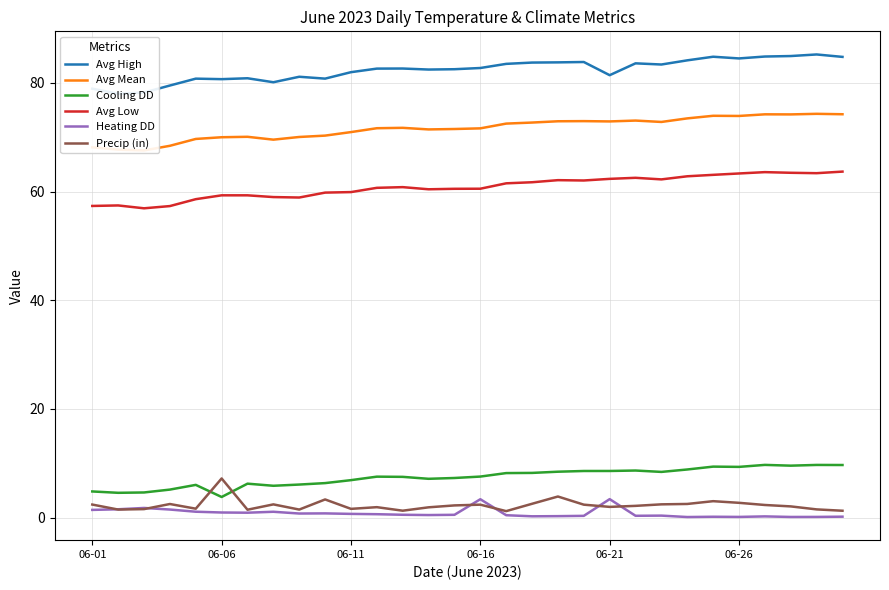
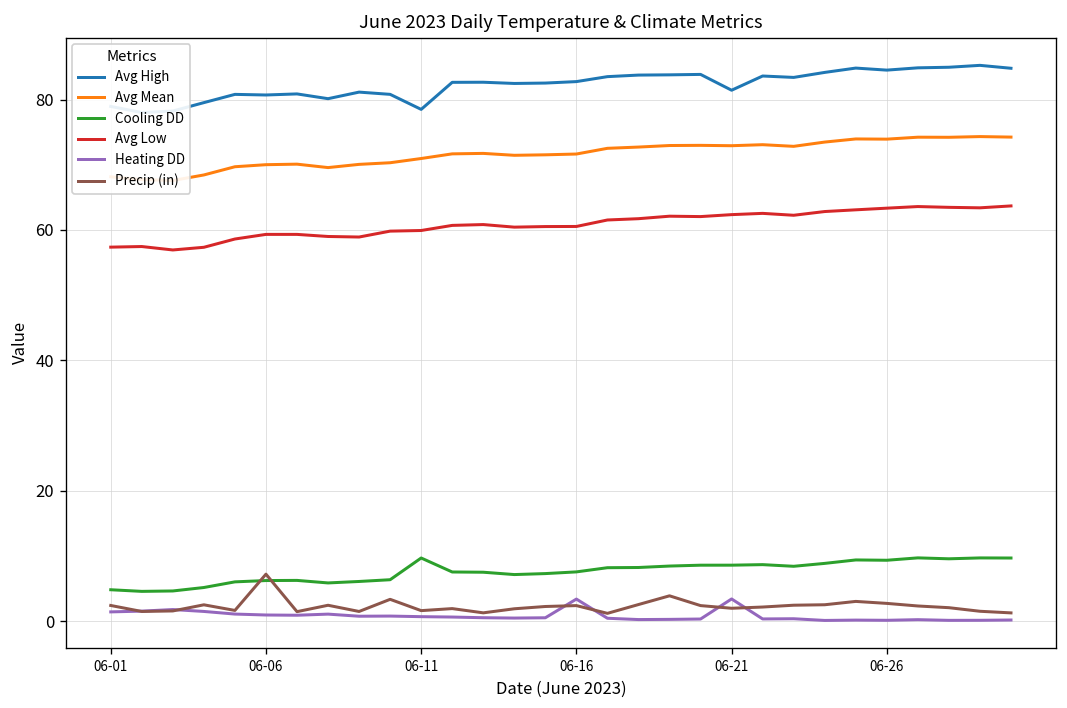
  {
    "Avg High": {
      "06-06": 81,
-     "06-11": 82,
+     "06-11": 78,
      "06-16": 83,
      "06-21": 81,
      "06-26": 85
    },
    "Avg Mean": {
      "06-06": 70,
      "06-11": 71,
      "06-16": 72,
      "06-21": 73,
      "06-26": 74
    },
    "Cooling DD": {
      "06-01": 5,
-     "06-06": 4,
-     "06-11": 7,
+     "06-06": 6,
+     "06-11": 10,
      "06-16": 8,
      "06-21": 9,
      "06-26": 9
    },
    "Avg Low": {
      "06-01": 57,
      "06-06": 59,
      "06-11": 60,
      "06-16": 61,
      "06-21": 62,
      "06-26": 63
    },
    "Heating DD": {
      "06-01": 1,
      "06-06": 1,
      "06-11": 1,
      "06-16": 3,
      "06-21": 3,
      "06-26": 0
    },
    "Precip (in)": {
      "06-01": 2,
      "06-06": 7,
      "06-11": 2,
      "06-16": 2,
      "06-21": 2,
      "06-26": 3
    }
  }
